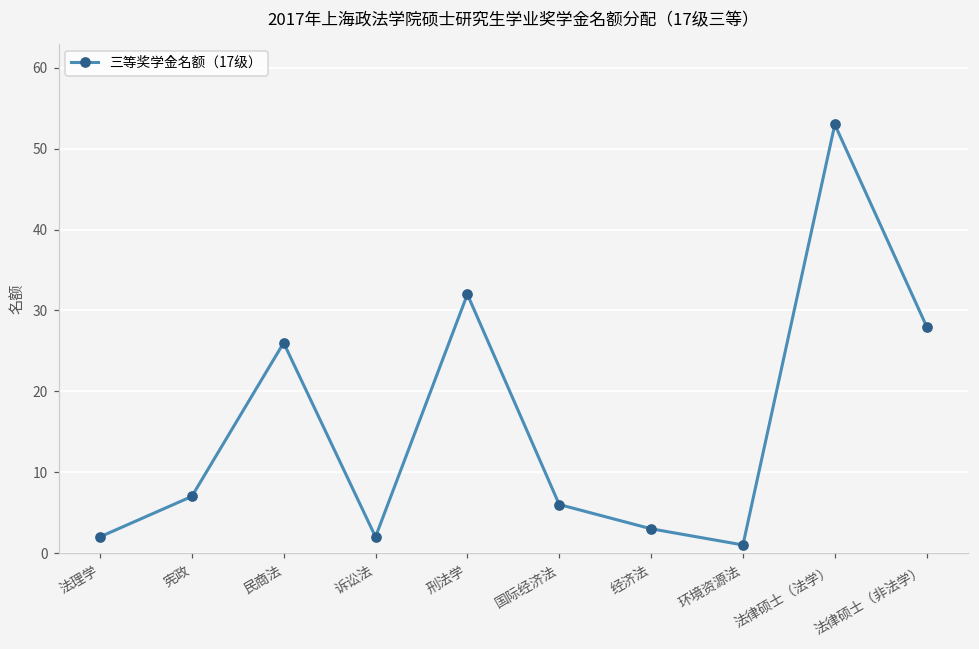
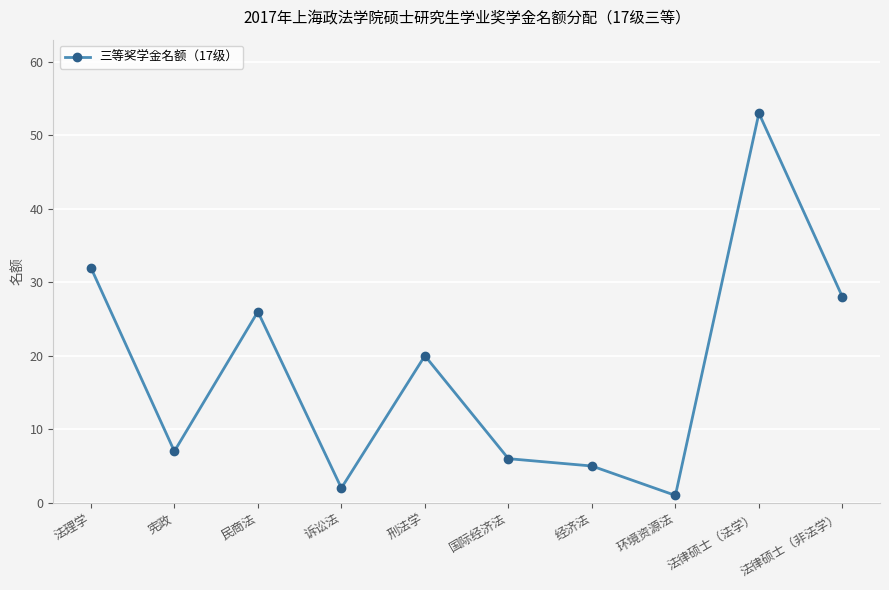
  {
-   "法理学": 2,
+   "法理学": 32,
    "宪政": 7,
    "民商法": 26,
    "诉讼法": 2,
-   "刑法学": 32,
+   "刑法学": 20,
    "国际经济法": 6,
-   "经济法": 3,
+   "经济法": 5,
    "环境资源法": 1,
    "法律硕士（法学）": 53,
    "法律硕士（非法学）": 28
  }
